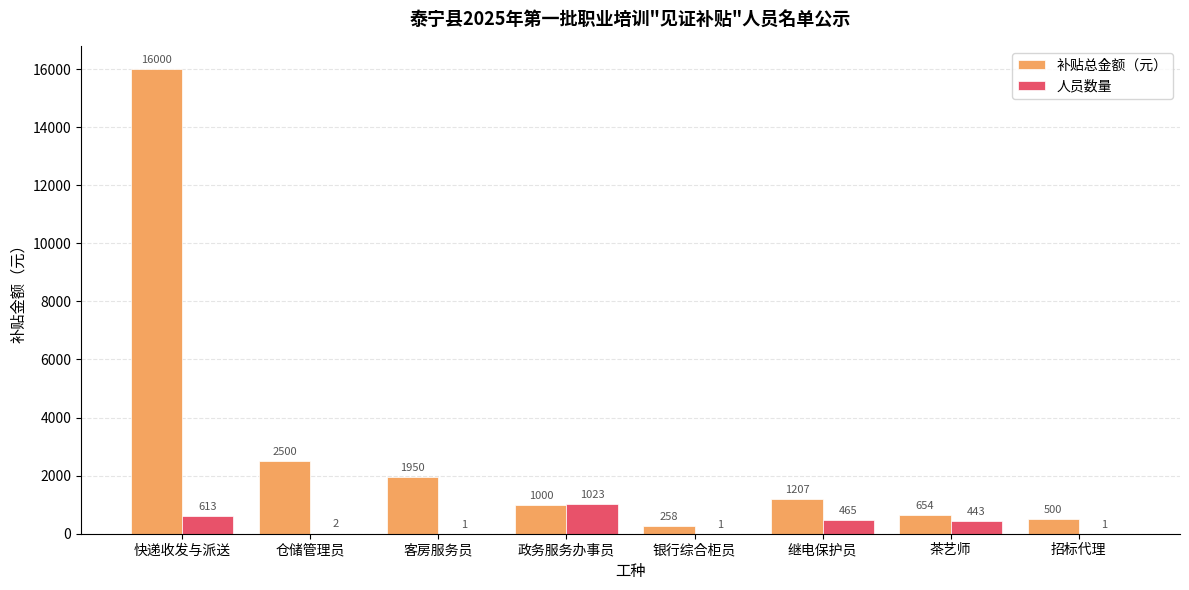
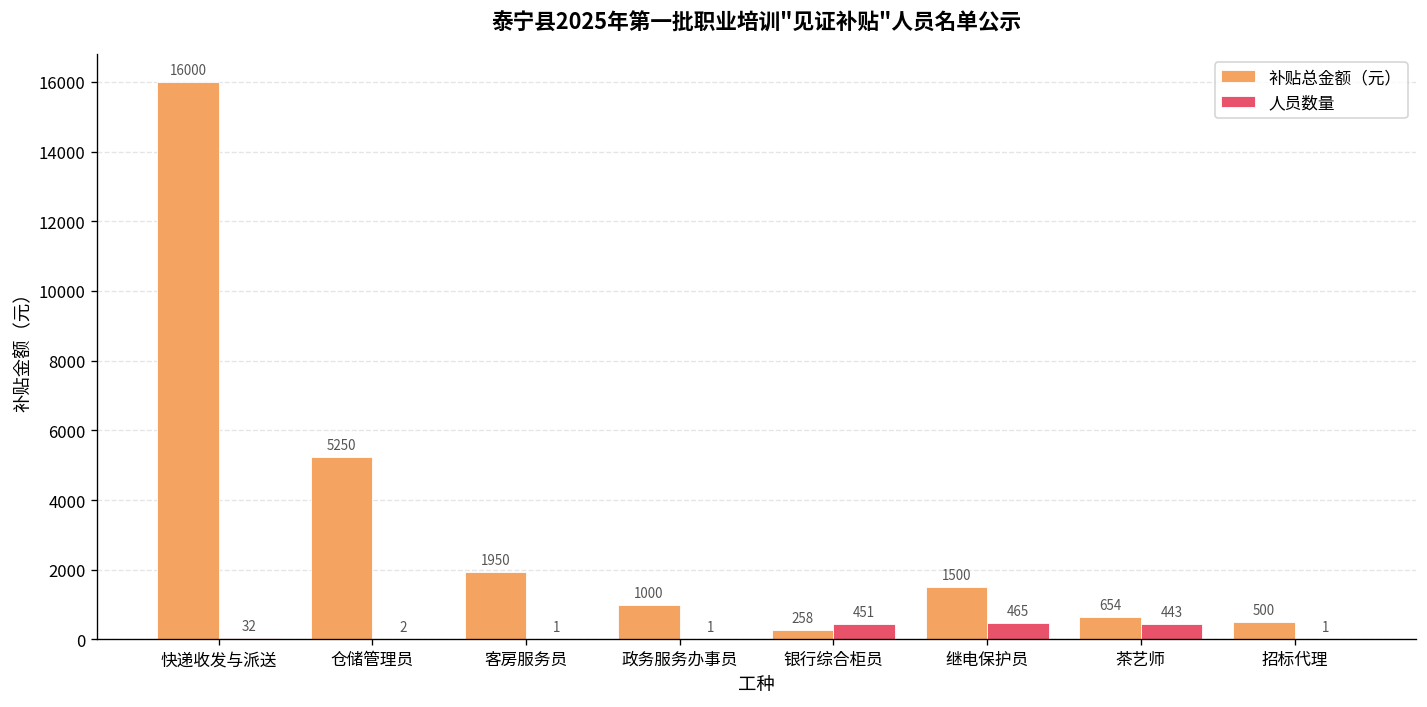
  {
    "补贴总金额（元）": {
      "快递收发与派送": 16000,
-     "仓储管理员": 2500,
+     "仓储管理员": 5250,
      "客房服务员": 1950,
      "政务服务办事员": 1000,
      "银行综合柜员": 258,
-     "继电保护员": 1207,
+     "继电保护员": 1500,
      "茶艺师": 654,
      "招标代理": 500
    },
    "人员数量": {
-     "快递收发与派送": 613,
+     "快递收发与派送": 32,
      "仓储管理员": 2,
      "客房服务员": 1,
-     "政务服务办事员": 1023,
-     "银行综合柜员": 1,
+     "政务服务办事员": 1,
+     "银行综合柜员": 451,
      "继电保护员": 465,
      "茶艺师": 443,
      "招标代理": 1
    }
  }
